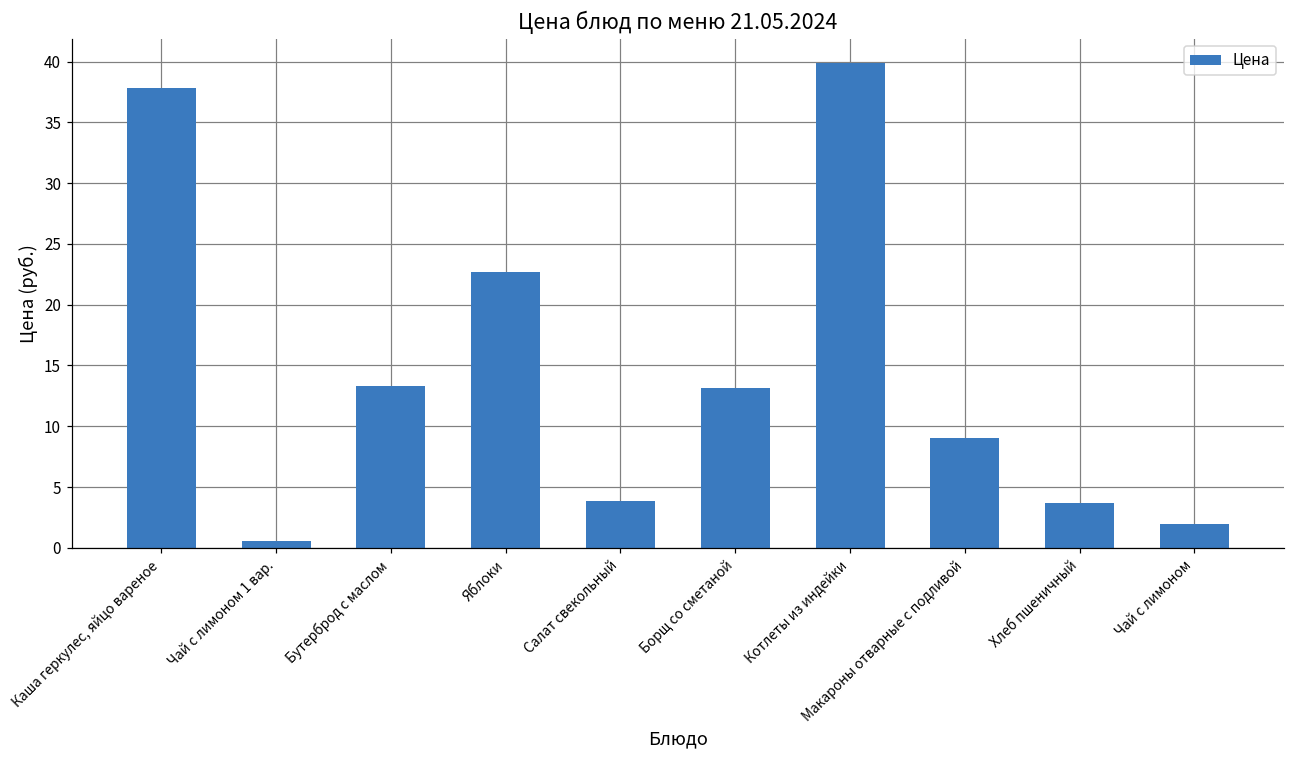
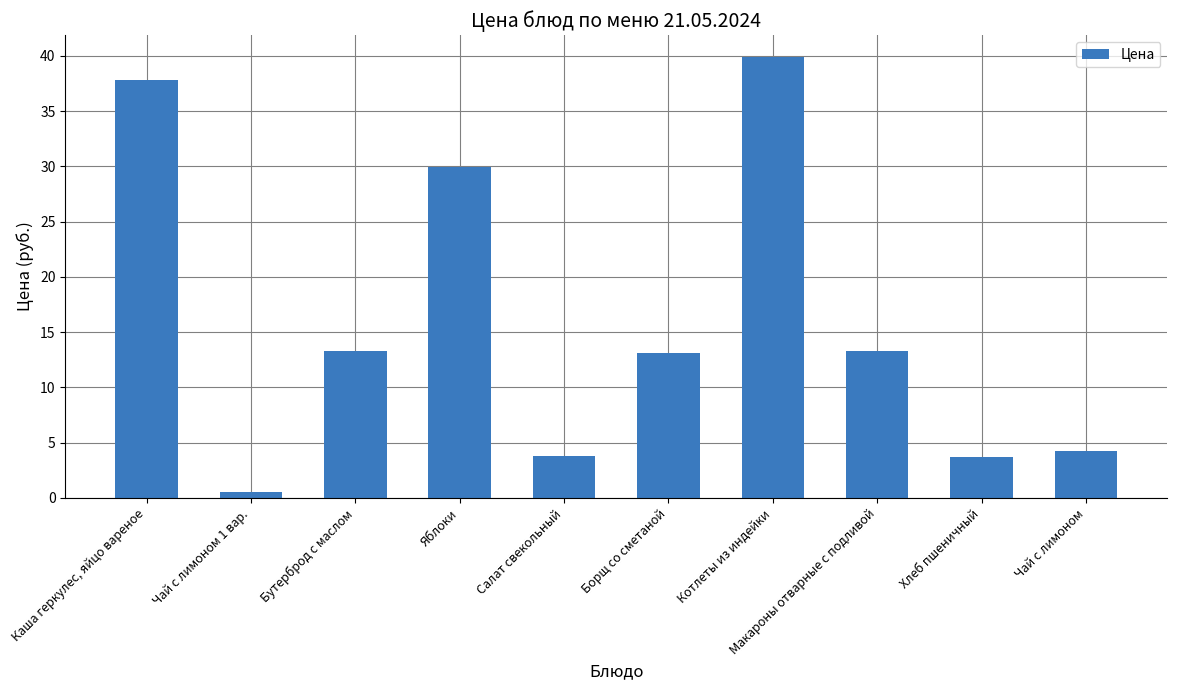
  {
    "Каша геркулес, яйцо вареное": 37.9,
    "Чай с лимоном 1 вар.": 0.5,
    "Бутерброд с маслом": 13.3,
-   "Яблоки": 22.7,
+   "Яблоки": 29.9,
    "Салат свекольный": 3.8,
    "Борщ со сметаной": 13.1,
    "Котлеты из индейки": 39.9,
-   "Макароны отварные с подливой": 9.0,
+   "Макароны отварные с подливой": 13.3,
    "Хлеб пшеничный": 3.7,
-   "Чай с лимоном": 1.9
+   "Чай с лимоном": 4.2
  }
